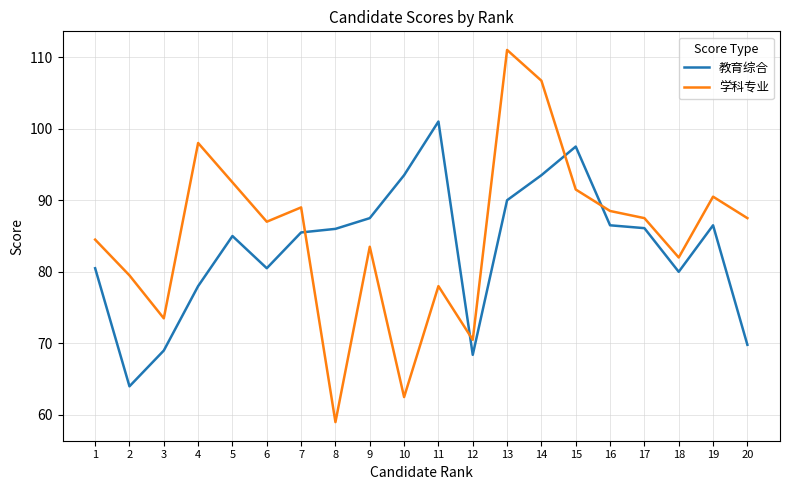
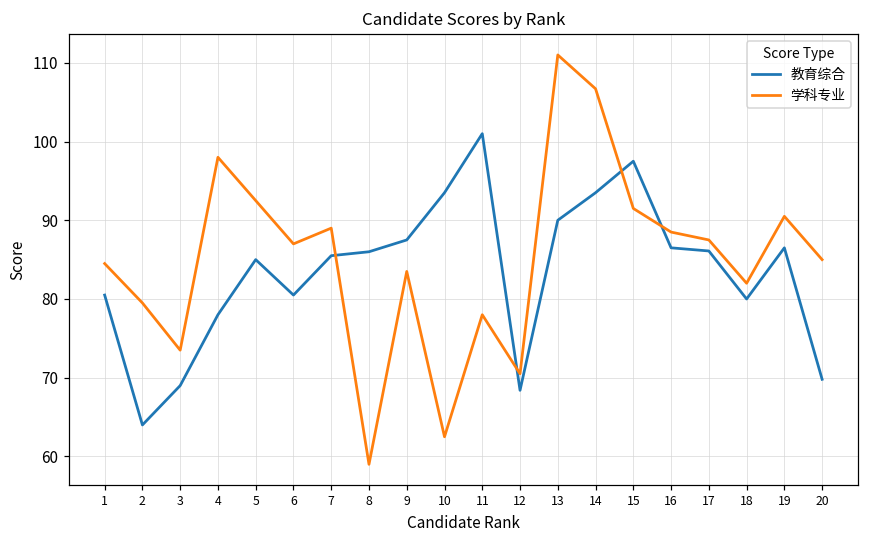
  {
    "教育综合": {
      "1": 81,
      "2": 64,
      "3": 69,
      "4": 78,
      "5": 85,
      "6": 81,
      "7": 86,
      "8": 86,
      "9": 88,
      "10": 94,
      "11": 101,
      "12": 68,
      "13": 90,
      "14": 94,
      "15": 98,
      "16": 87,
      "17": 86,
      "18": 80,
      "19": 87,
      "20": 70
    },
    "学科专业": {
      "1": 85,
      "2": 80,
      "3": 74,
      "4": 98,
      "5": 93,
      "6": 87,
      "7": 89,
      "8": 59,
      "9": 84,
      "10": 63,
      "11": 78,
      "12": 71,
      "13": 111,
      "14": 107,
      "15": 92,
      "16": 89,
      "17": 88,
      "18": 82,
      "19": 91,
-     "20": 88
+     "20": 85
    }
  }
